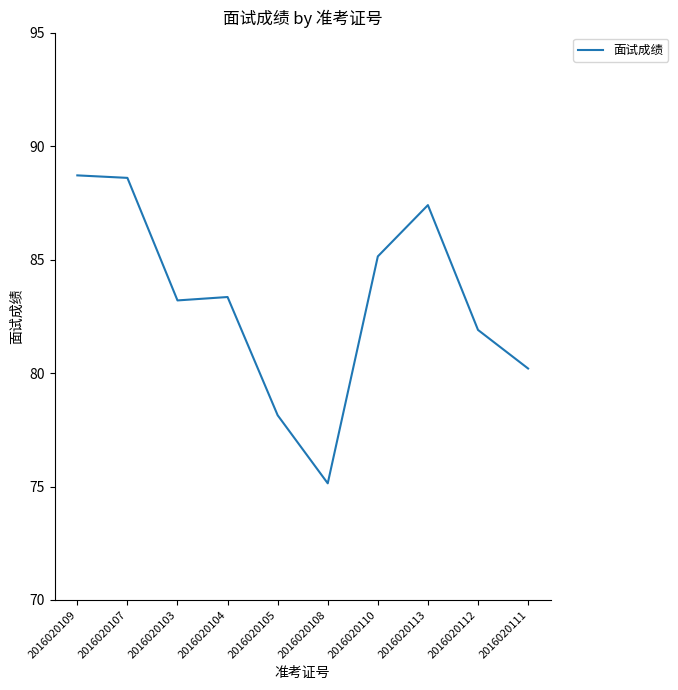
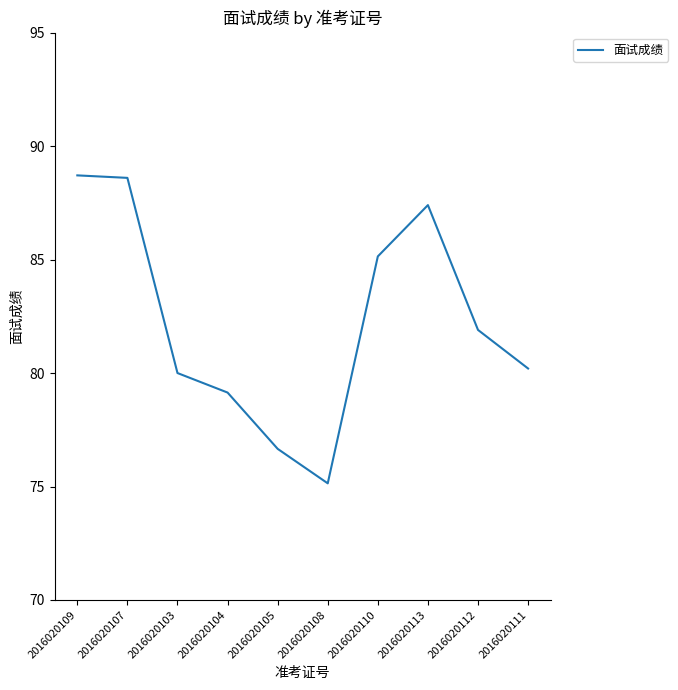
  {
    "2016020109": 88.7,
    "2016020107": 88.6,
-   "2016020103": 83.2,
-   "2016020104": 83.4,
-   "2016020105": 78.1,
+   "2016020103": 80.0,
+   "2016020104": 79.1,
+   "2016020105": 76.7,
    "2016020108": 75.1,
    "2016020110": 85.1,
    "2016020113": 87.4,
    "2016020112": 81.9,
    "2016020111": 80.2
  }
